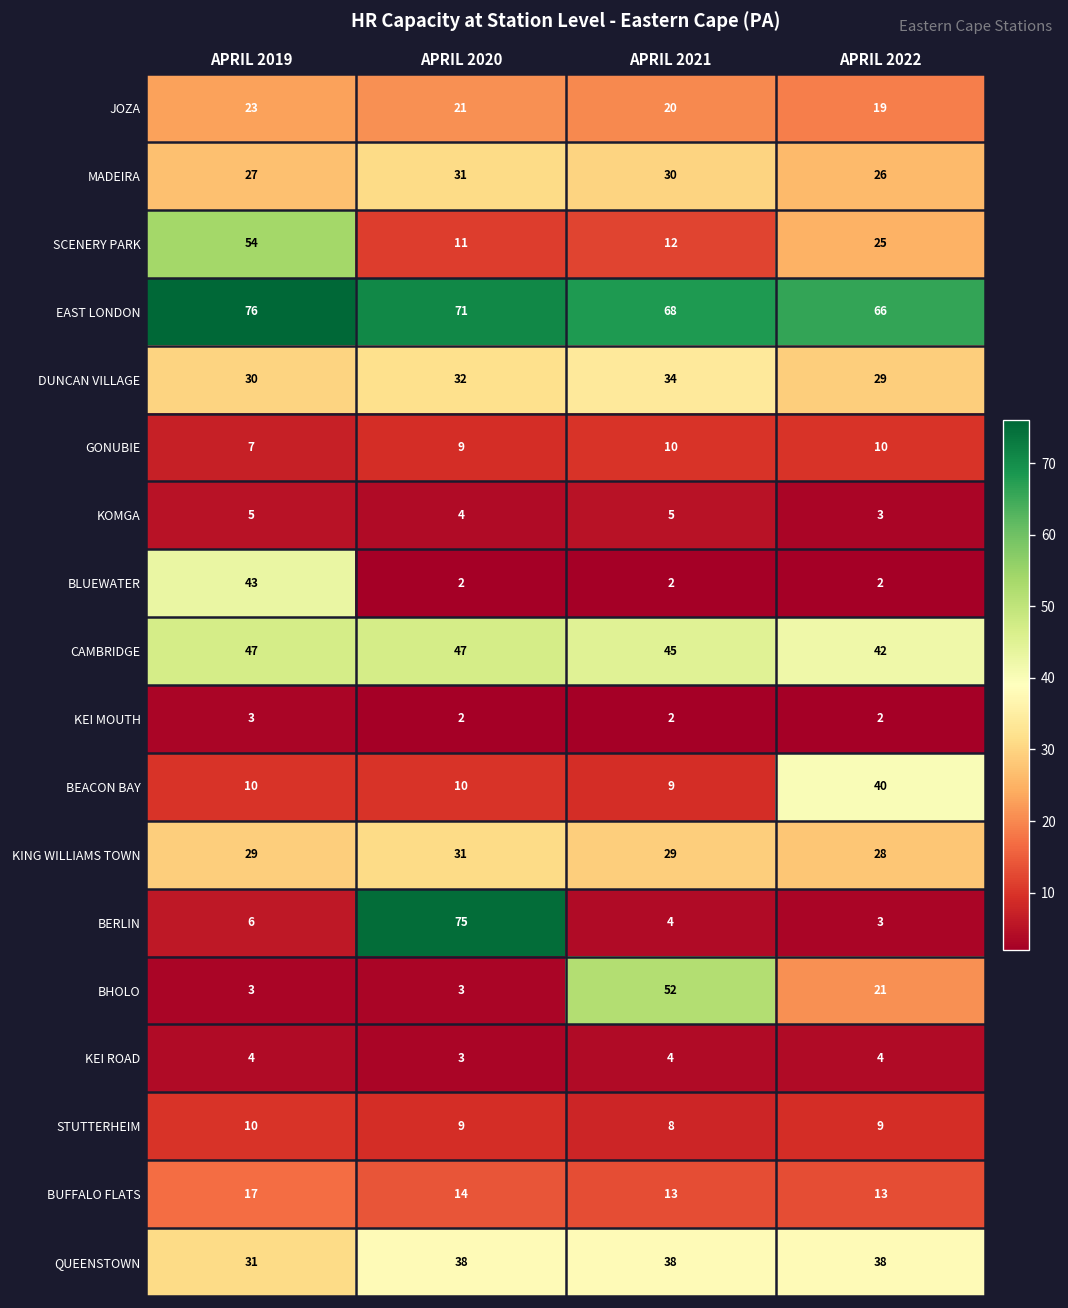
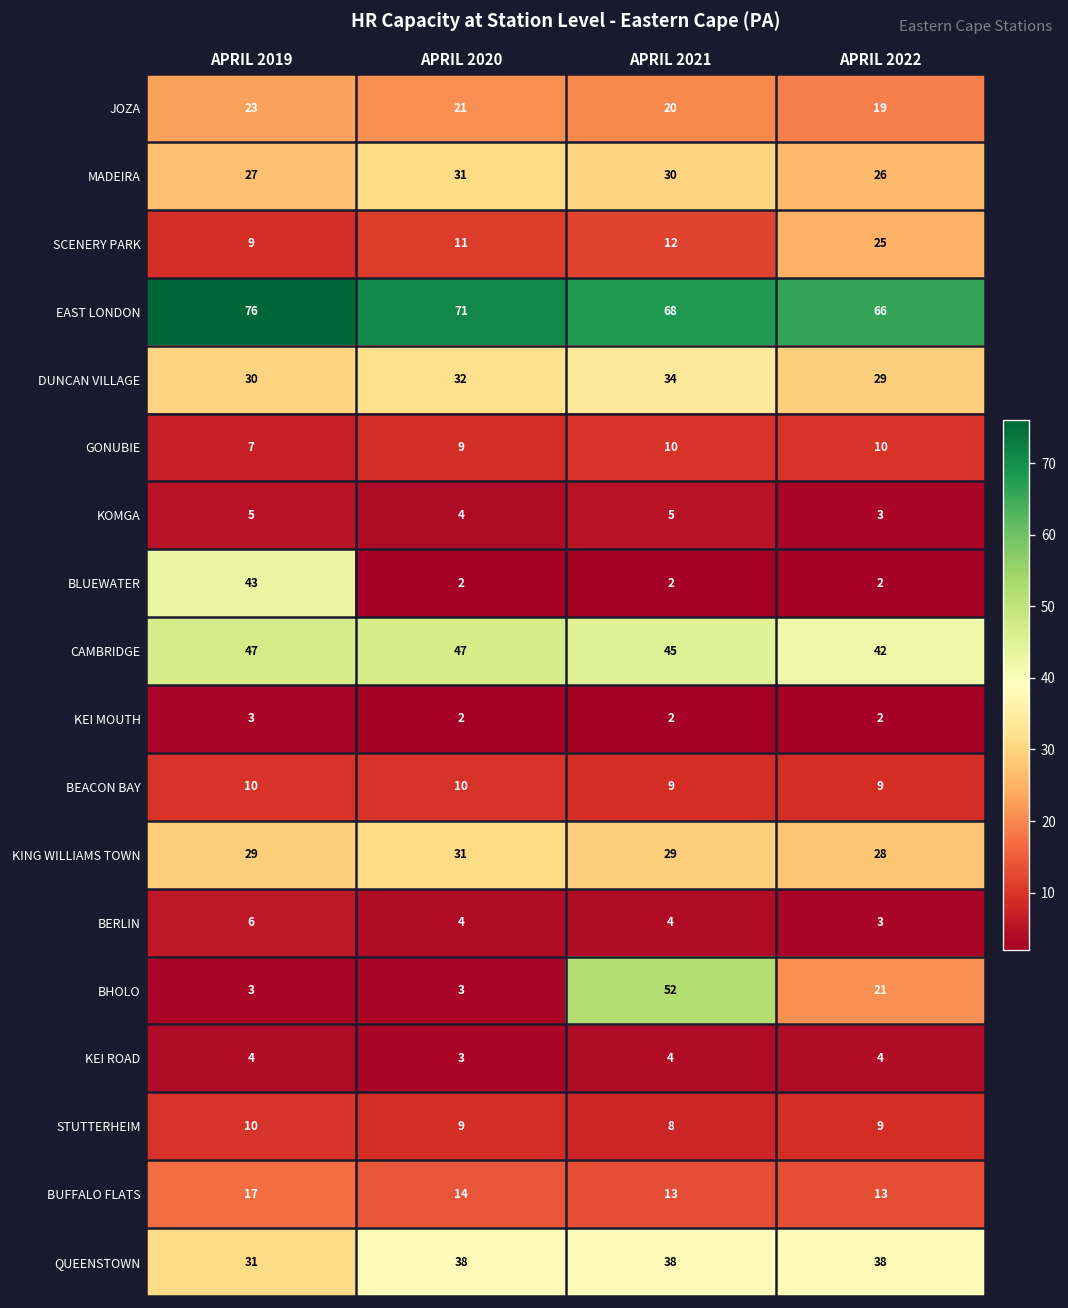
  {
    "JOZA": {
      "APRIL 2019": 23,
      "APRIL 2020": 21,
      "APRIL 2021": 20,
      "APRIL 2022": 19
    },
    "MADEIRA": {
      "APRIL 2019": 27,
      "APRIL 2020": 31,
      "APRIL 2021": 30,
      "APRIL 2022": 26
    },
    "SCENERY PARK": {
-     "APRIL 2019": 54,
+     "APRIL 2019": 9,
      "APRIL 2020": 11,
      "APRIL 2021": 12,
      "APRIL 2022": 25
    },
    "EAST LONDON": {
      "APRIL 2019": 76,
      "APRIL 2020": 71,
      "APRIL 2021": 68,
      "APRIL 2022": 66
    },
    "DUNCAN VILLAGE": {
      "APRIL 2019": 30,
      "APRIL 2020": 32,
      "APRIL 2021": 34,
      "APRIL 2022": 29
    },
    "GONUBIE": {
      "APRIL 2019": 7,
      "APRIL 2020": 9,
      "APRIL 2021": 10,
      "APRIL 2022": 10
    },
    "KOMGA": {
      "APRIL 2019": 5,
      "APRIL 2020": 4,
      "APRIL 2021": 5,
      "APRIL 2022": 3
    },
    "BLUEWATER": {
      "APRIL 2019": 43,
      "APRIL 2020": 2,
      "APRIL 2021": 2,
      "APRIL 2022": 2
    },
    "CAMBRIDGE": {
      "APRIL 2019": 47,
      "APRIL 2020": 47,
      "APRIL 2021": 45,
      "APRIL 2022": 42
    },
    "KEI MOUTH": {
      "APRIL 2019": 3,
      "APRIL 2020": 2,
      "APRIL 2021": 2,
      "APRIL 2022": 2
    },
    "BEACON BAY": {
      "APRIL 2019": 10,
      "APRIL 2020": 10,
      "APRIL 2021": 9,
-     "APRIL 2022": 40
+     "APRIL 2022": 9
    },
    "KING WILLIAMS TOWN": {
      "APRIL 2019": 29,
      "APRIL 2020": 31,
      "APRIL 2021": 29,
      "APRIL 2022": 28
    },
    "BERLIN": {
      "APRIL 2019": 6,
-     "APRIL 2020": 75,
+     "APRIL 2020": 4,
      "APRIL 2021": 4,
      "APRIL 2022": 3
    },
    "BHOLO": {
      "APRIL 2019": 3,
      "APRIL 2020": 3,
      "APRIL 2021": 52,
      "APRIL 2022": 21
    },
    "KEI ROAD": {
      "APRIL 2019": 4,
      "APRIL 2020": 3,
      "APRIL 2021": 4,
      "APRIL 2022": 4
    },
    "STUTTERHEIM": {
      "APRIL 2019": 10,
      "APRIL 2020": 9,
      "APRIL 2021": 8,
      "APRIL 2022": 9
    },
    "BUFFALO FLATS": {
      "APRIL 2019": 17,
      "APRIL 2020": 14,
      "APRIL 2021": 13,
      "APRIL 2022": 13
    },
    "QUEENSTOWN": {
      "APRIL 2019": 31,
      "APRIL 2020": 38,
      "APRIL 2021": 38,
      "APRIL 2022": 38
    }
  }
